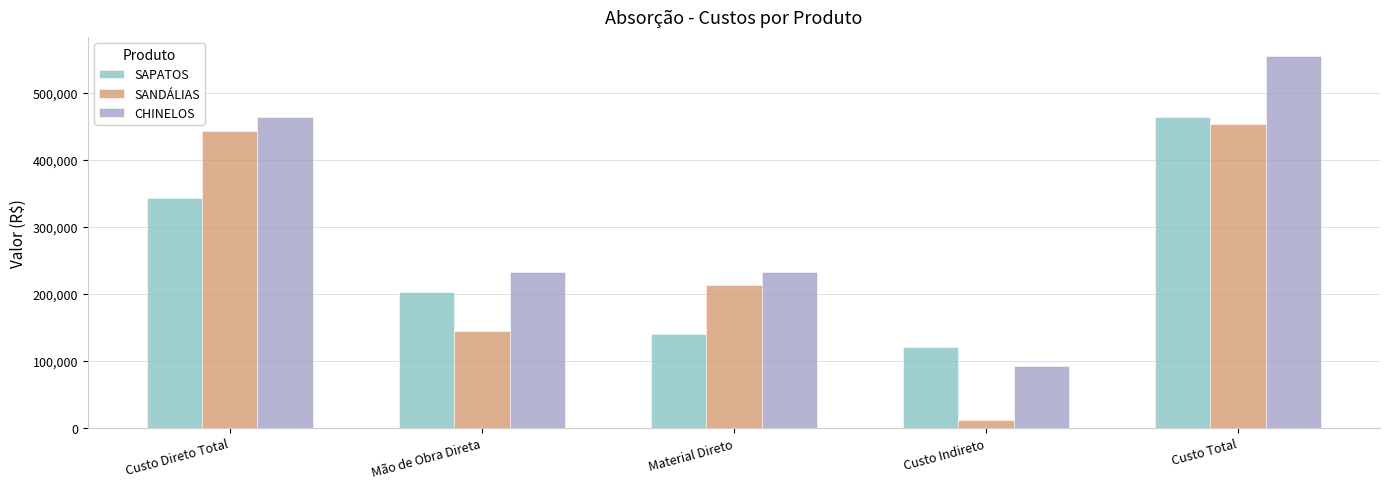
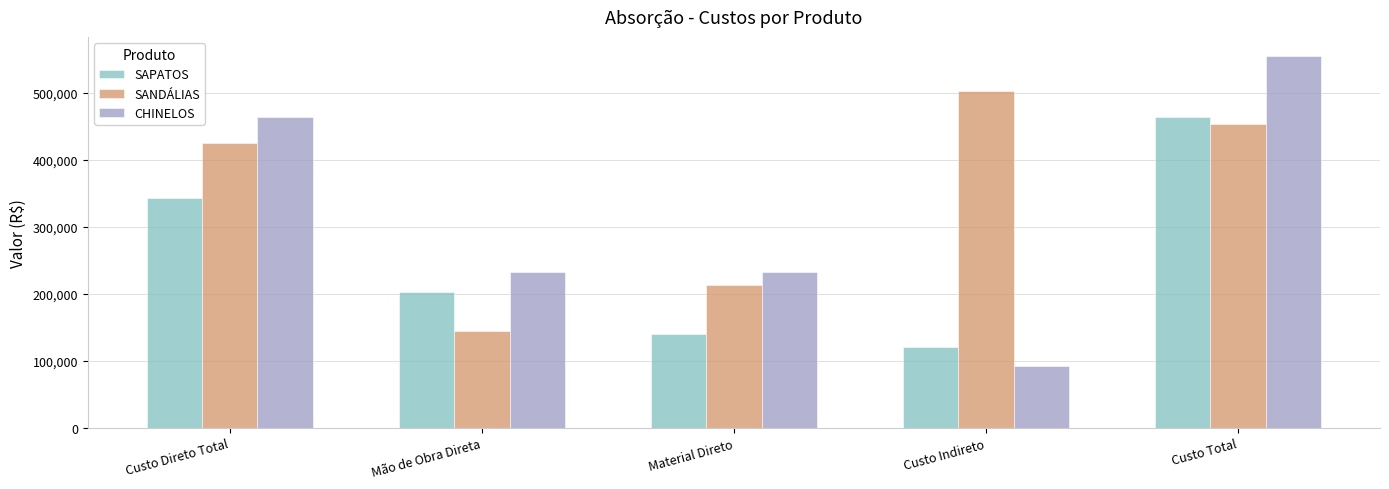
  {
    "SANDÁLIAS": {
-     "Custo Direto Total": "440,000",
+     "Custo Direto Total": "420,000",
      "Mão de Obra Direta": "140,000",
      "Material Direto": "210,000",
-     "Custo Indireto": "10,000",
+     "Custo Indireto": "500,000",
      "Custo Total": "450,000"
    }
  }
